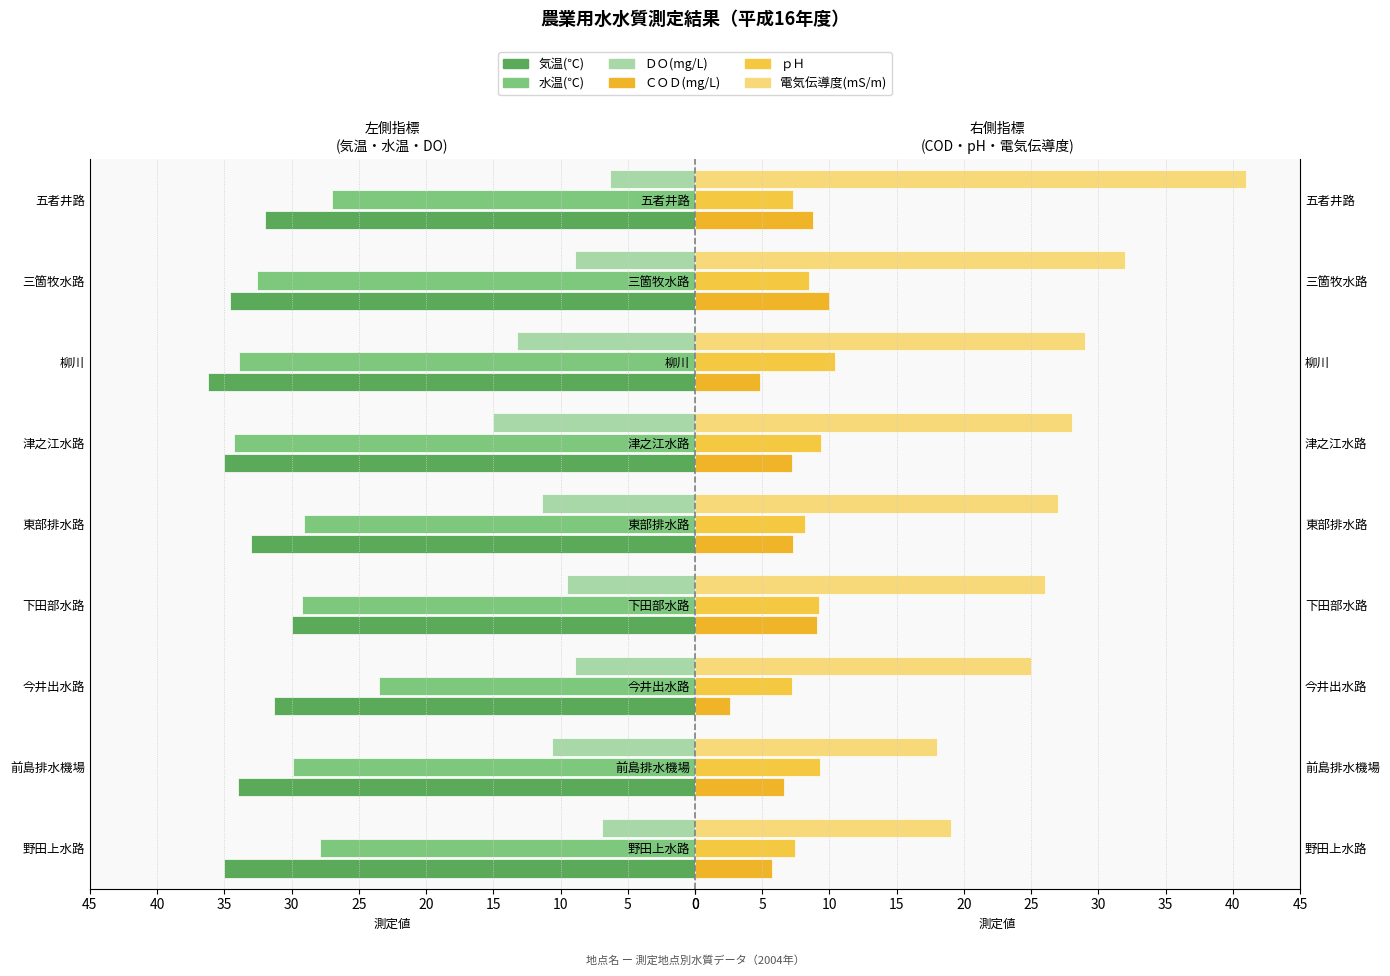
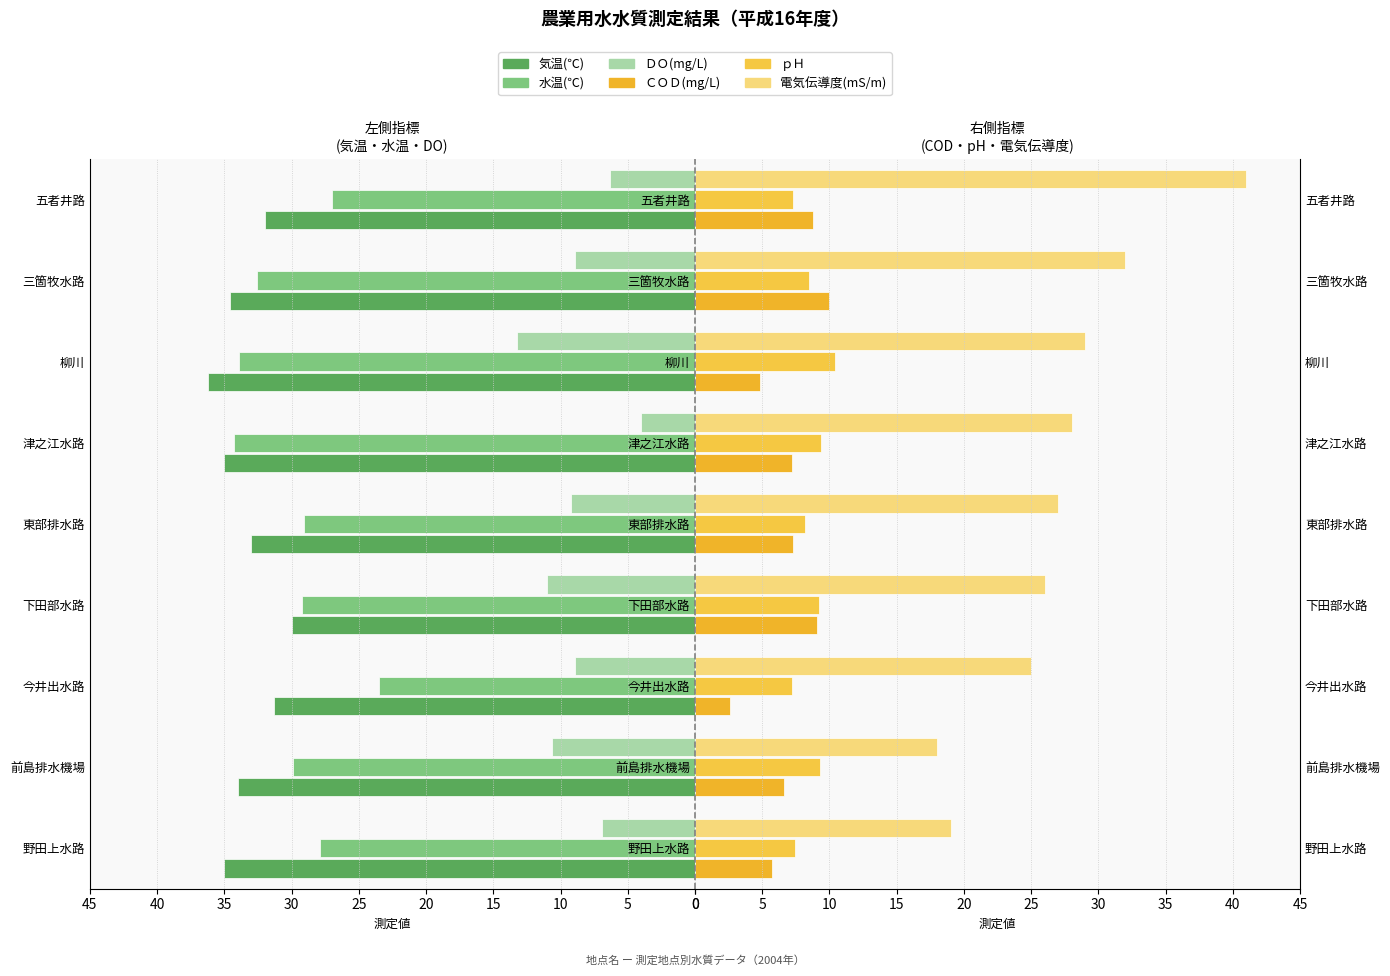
  {
    "左側指標 (気温・水温・DO)": {
      "ＤＯ(mg/L)": {
        "五者井路": 6.3,
        "三箇牧水路": 8.9,
        "柳川": 13.2,
-       "津之江水路": 15,
-       "東部排水路": 11.4,
-       "下田部水路": 9.5,
+       "津之江水路": 4,
+       "東部排水路": 9.2,
+       "下田部水路": 11.0,
        "今井出水路": 8.9,
        "前島排水機場": 10.6,
        "野田上水路": 6.9
      }
    }
  }
